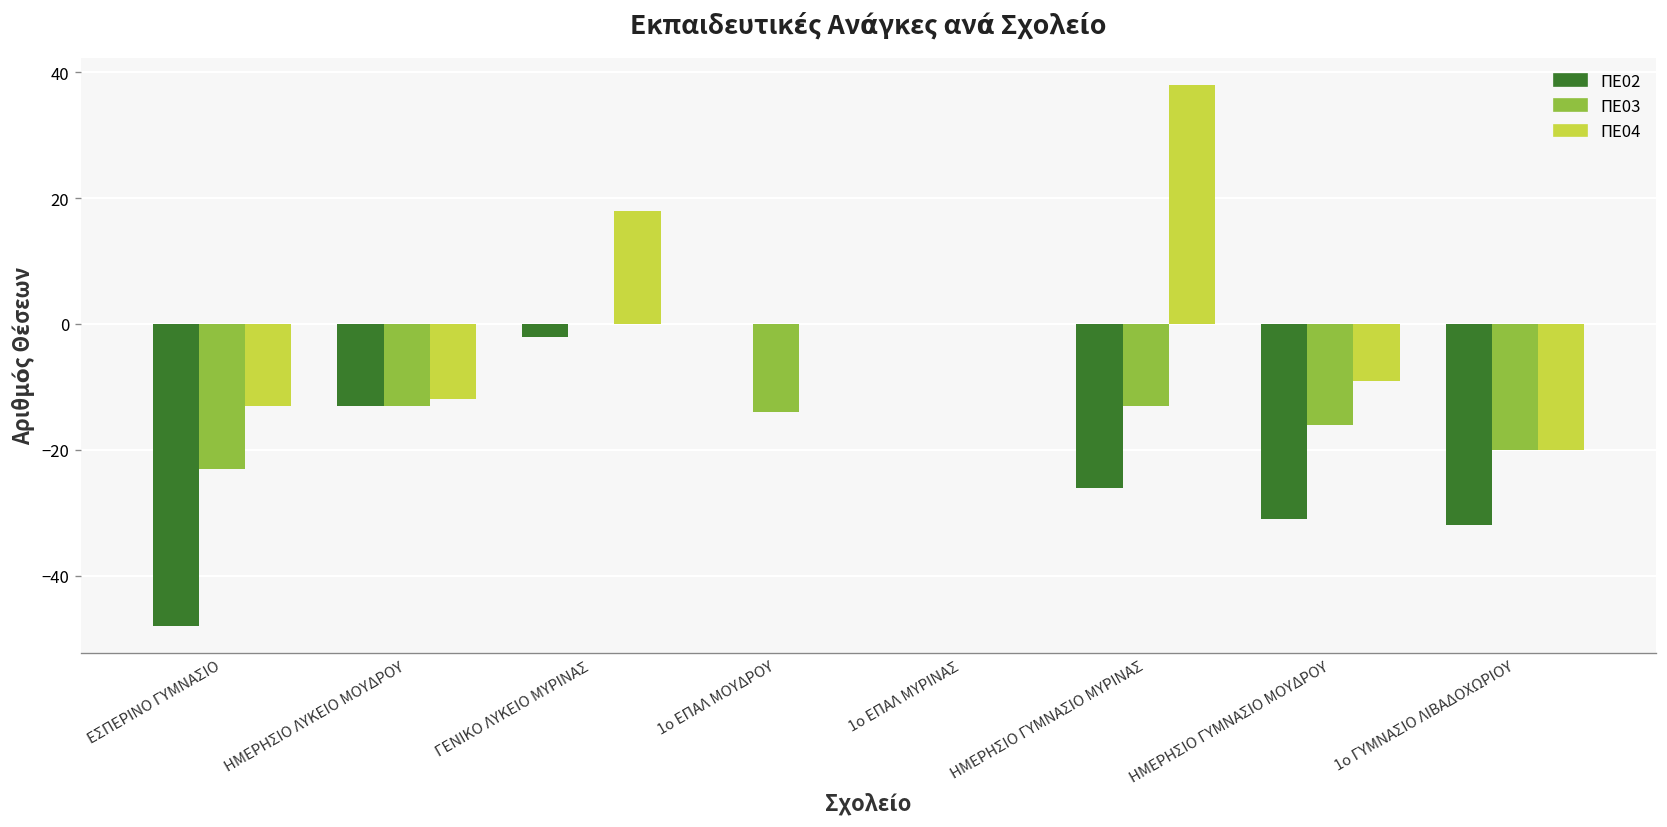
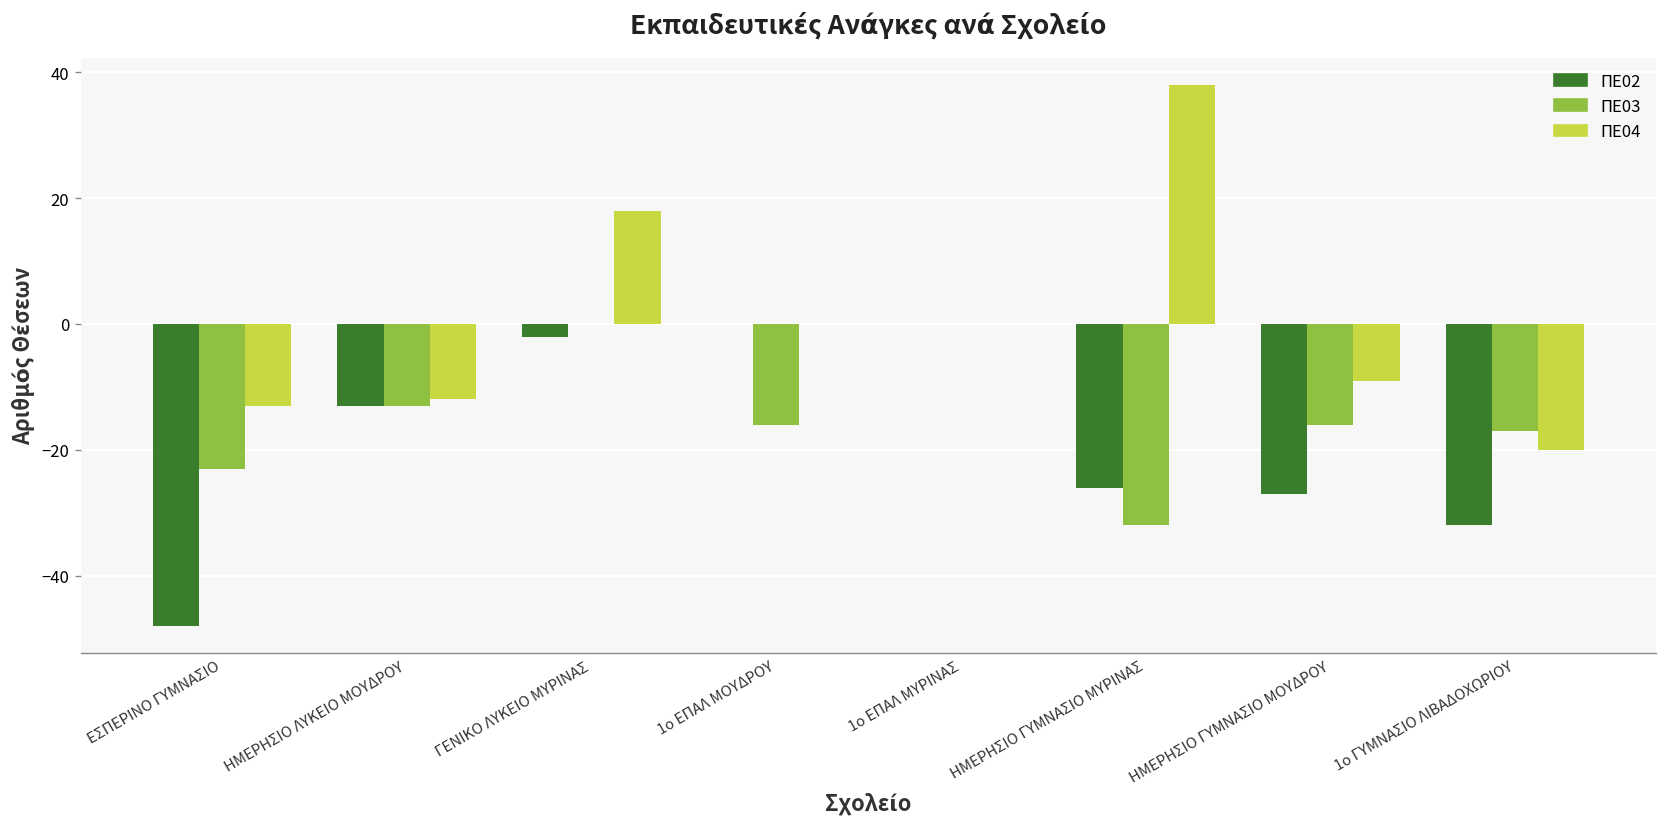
  {
    "ΠΕ02": {
      "ΕΣΠΕΡΙΝΟ ΓΥΜΝΑΣΙΟ": -48,
      "ΗΜΕΡΗΣΙΟ ΛΥΚΕΙΟ ΜΟΥΔΡΟΥ": -13,
      "ΓΕΝΙΚΟ ΛΥΚΕΙΟ ΜΥΡΙΝΑΣ": -2,
      "1ο ΕΠΑΛ ΜΟΥΔΡΟΥ": 0,
      "1ο ΕΠΑΛ ΜΥΡΙΝΑΣ": 0,
      "ΗΜΕΡΗΣΙΟ ΓΥΜΝΑΣΙΟ ΜΥΡΙΝΑΣ": -26,
-     "ΗΜΕΡΗΣΙΟ ΓΥΜΝΑΣΙΟ ΜΟΥΔΡΟΥ": -31,
+     "ΗΜΕΡΗΣΙΟ ΓΥΜΝΑΣΙΟ ΜΟΥΔΡΟΥ": -27,
      "1ο ΓΥΜΝΑΣΙΟ ΛΙΒΑΔΟΧΩΡΙΟΥ": -32
    },
    "ΠΕ03": {
      "ΕΣΠΕΡΙΝΟ ΓΥΜΝΑΣΙΟ": -23,
      "ΗΜΕΡΗΣΙΟ ΛΥΚΕΙΟ ΜΟΥΔΡΟΥ": -13,
      "ΓΕΝΙΚΟ ΛΥΚΕΙΟ ΜΥΡΙΝΑΣ": 0,
-     "1ο ΕΠΑΛ ΜΟΥΔΡΟΥ": -14,
+     "1ο ΕΠΑΛ ΜΟΥΔΡΟΥ": -16,
      "1ο ΕΠΑΛ ΜΥΡΙΝΑΣ": 0,
-     "ΗΜΕΡΗΣΙΟ ΓΥΜΝΑΣΙΟ ΜΥΡΙΝΑΣ": -13,
+     "ΗΜΕΡΗΣΙΟ ΓΥΜΝΑΣΙΟ ΜΥΡΙΝΑΣ": -32,
      "ΗΜΕΡΗΣΙΟ ΓΥΜΝΑΣΙΟ ΜΟΥΔΡΟΥ": -16,
-     "1ο ΓΥΜΝΑΣΙΟ ΛΙΒΑΔΟΧΩΡΙΟΥ": -20
+     "1ο ΓΥΜΝΑΣΙΟ ΛΙΒΑΔΟΧΩΡΙΟΥ": -17
    },
    "ΠΕ04": {
      "ΕΣΠΕΡΙΝΟ ΓΥΜΝΑΣΙΟ": -13,
      "ΗΜΕΡΗΣΙΟ ΛΥΚΕΙΟ ΜΟΥΔΡΟΥ": -12,
      "ΓΕΝΙΚΟ ΛΥΚΕΙΟ ΜΥΡΙΝΑΣ": 18,
      "1ο ΕΠΑΛ ΜΟΥΔΡΟΥ": 0,
      "1ο ΕΠΑΛ ΜΥΡΙΝΑΣ": 0,
      "ΗΜΕΡΗΣΙΟ ΓΥΜΝΑΣΙΟ ΜΥΡΙΝΑΣ": 38,
      "ΗΜΕΡΗΣΙΟ ΓΥΜΝΑΣΙΟ ΜΟΥΔΡΟΥ": -9,
      "1ο ΓΥΜΝΑΣΙΟ ΛΙΒΑΔΟΧΩΡΙΟΥ": -20
    }
  }
